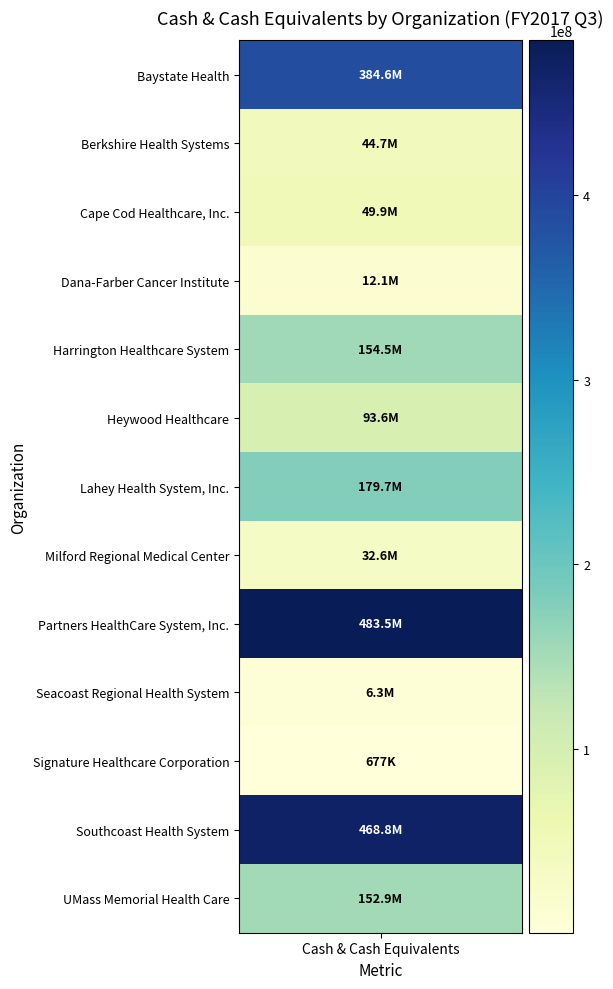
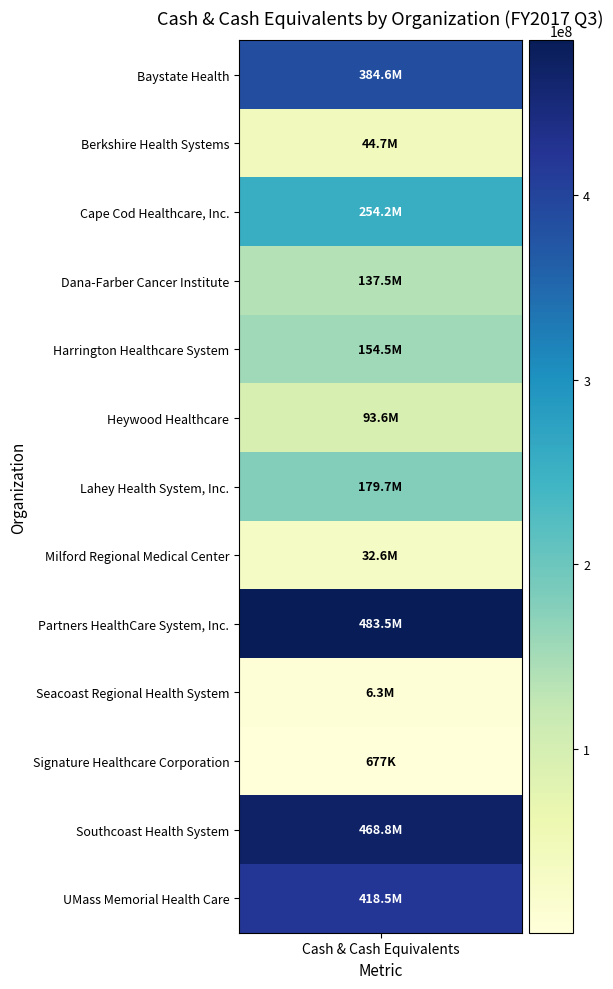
  {
    "Baystate Health": {
      "Cash & Cash Equivalents": "384.6M"
    },
    "Berkshire Health Systems": {
      "Cash & Cash Equivalents": "44.7M"
    },
    "Cape Cod Healthcare, Inc.": {
-     "Cash & Cash Equivalents": "49.9M"
+     "Cash & Cash Equivalents": "254.2M"
    },
    "Dana-Farber Cancer Institute": {
-     "Cash & Cash Equivalents": "12.1M"
+     "Cash & Cash Equivalents": "137.5M"
    },
    "Harrington Healthcare System": {
      "Cash & Cash Equivalents": "154.5M"
    },
    "Heywood Healthcare": {
      "Cash & Cash Equivalents": "93.6M"
    },
    "Lahey Health System, Inc.": {
      "Cash & Cash Equivalents": "179.7M"
    },
    "Milford Regional Medical Center": {
      "Cash & Cash Equivalents": "32.6M"
    },
    "Partners HealthCare System, Inc.": {
      "Cash & Cash Equivalents": "483.5M"
    },
    "Seacoast Regional Health System": {
      "Cash & Cash Equivalents": "6.3M"
    },
    "Signature Healthcare Corporation": {
      "Cash & Cash Equivalents": "677K"
    },
    "Southcoast Health System": {
      "Cash & Cash Equivalents": "468.8M"
    },
    "UMass Memorial Health Care": {
-     "Cash & Cash Equivalents": "152.9M"
+     "Cash & Cash Equivalents": "418.5M"
    }
  }
